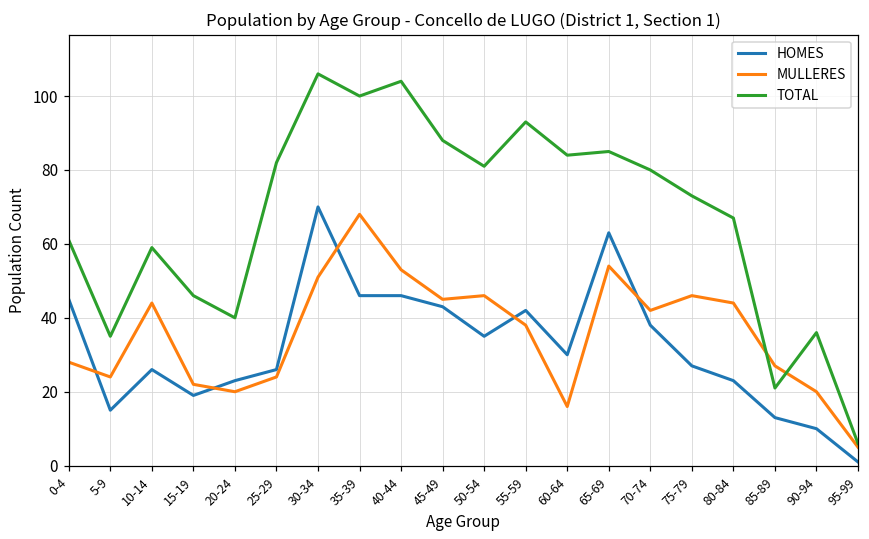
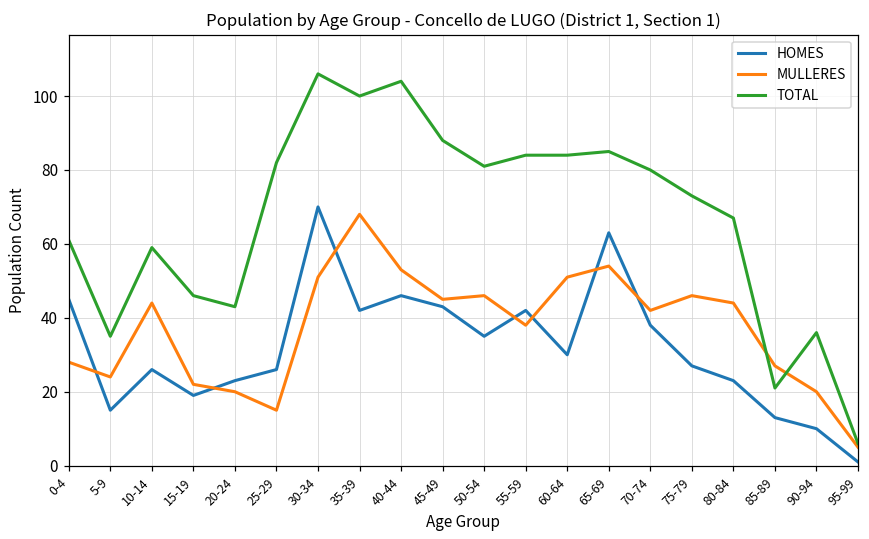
  {
    "HOMES": {
      "0-4": 45,
      "5-9": 15,
      "10-14": 26,
      "15-19": 19,
      "20-24": 23,
      "25-29": 26,
      "30-34": 70,
-     "35-39": 46,
+     "35-39": 42,
      "40-44": 46,
      "45-49": 43,
      "50-54": 35,
      "55-59": 42,
      "60-64": 30,
      "65-69": 63,
      "70-74": 38,
      "75-79": 27,
      "80-84": 23,
      "85-89": 13,
      "90-94": 10,
      "95-99": 1
    },
    "MULLERES": {
      "0-4": 28,
      "5-9": 24,
      "10-14": 44,
      "15-19": 22,
      "20-24": 20,
-     "25-29": 24,
+     "25-29": 15,
      "30-34": 51,
      "35-39": 68,
      "40-44": 53,
      "45-49": 45,
      "50-54": 46,
      "55-59": 38,
-     "60-64": 16,
+     "60-64": 51,
      "65-69": 54,
      "70-74": 42,
      "75-79": 46,
      "80-84": 44,
      "85-89": 27,
      "90-94": 20,
      "95-99": 5
    },
    "TOTAL": {
      "0-4": 61,
      "5-9": 35,
      "10-14": 59,
      "15-19": 46,
-     "20-24": 40,
+     "20-24": 43,
      "25-29": 82,
      "30-34": 106,
      "35-39": 100,
      "40-44": 104,
      "45-49": 88,
      "50-54": 81,
-     "55-59": 93,
+     "55-59": 84,
      "60-64": 84,
      "65-69": 85,
      "70-74": 80,
      "75-79": 73,
      "80-84": 67,
      "85-89": 21,
      "90-94": 36,
      "95-99": 6
    }
  }
